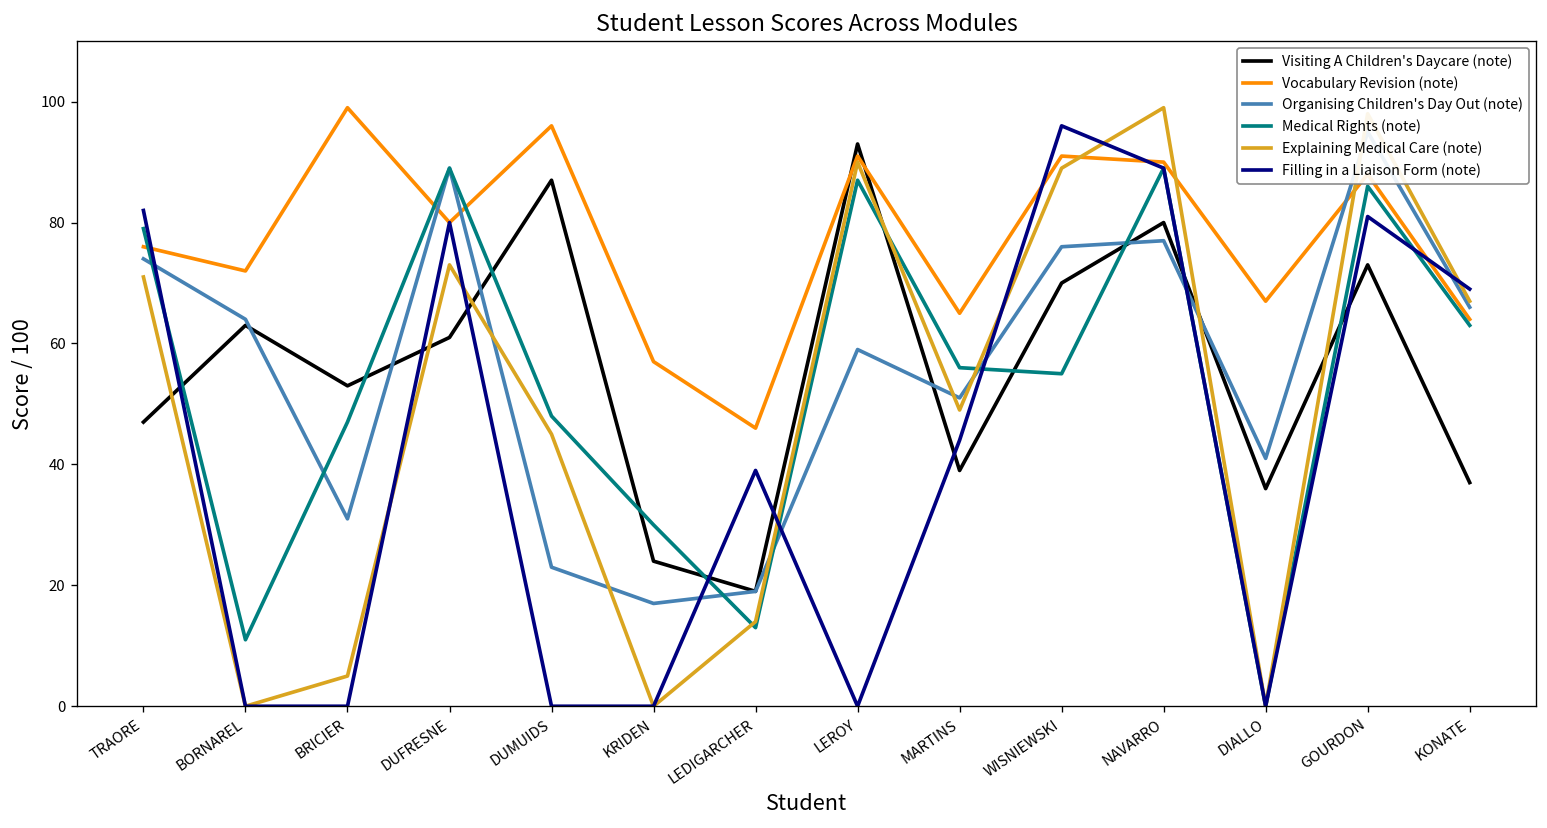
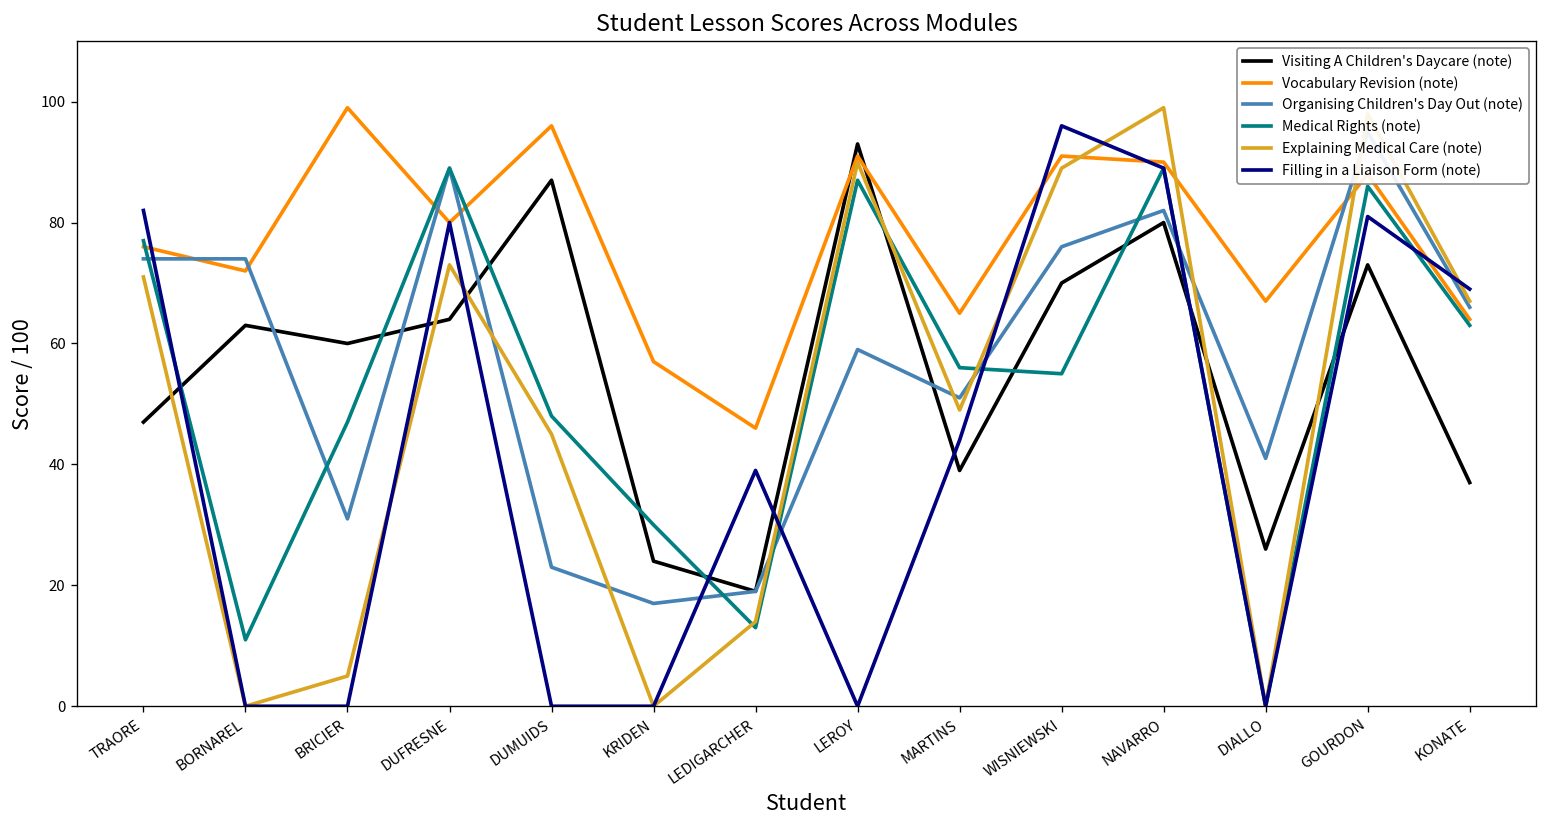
  {
    "Visiting A Children's Daycare (note)": {
      "TRAORE": 47,
      "BORNAREL": 63,
-     "BRICIER": 53,
-     "DUFRESNE": 61,
+     "BRICIER": 60,
+     "DUFRESNE": 64,
      "DUMUIDS": 87,
      "KRIDEN": 24,
      "LEROY": 93,
      "MARTINS": 39,
      "WISNIEWSKI": 70,
      "NAVARRO": 80,
-     "DIALLO": 36,
+     "DIALLO": 26,
      "GOURDON": 73,
      "KONATE": 37
    },
    "Organising Children's Day Out (note)": {
      "TRAORE": 74,
-     "BORNAREL": 64,
+     "BORNAREL": 74,
      "BRICIER": 31,
      "DUMUIDS": 23,
      "KRIDEN": 17,
      "LEROY": 59,
      "MARTINS": 51,
      "WISNIEWSKI": 76,
-     "NAVARRO": 77,
+     "NAVARRO": 82,
      "DIALLO": 41,
      "KONATE": 66
    },
    "Medical Rights (note)": {
-     "TRAORE": 79,
+     "TRAORE": 77,
      "BORNAREL": 11,
      "BRICIER": 47,
      "DUMUIDS": 48,
      "KRIDEN": 30,
      "LEDIGARCHER": 13,
      "LEROY": 87,
      "MARTINS": 56,
      "WISNIEWSKI": 55,
      "KONATE": 63
    },
    "Filling in a Liaison Form (note)": {
      "TRAORE": 82,
      "BRICIER": 0,
      "DUMUIDS": 0,
      "LEDIGARCHER": 39,
      "LEROY": 0,
      "MARTINS": 44,
      "WISNIEWSKI": 96,
      "GOURDON": 81,
      "KONATE": 69
    }
  }
